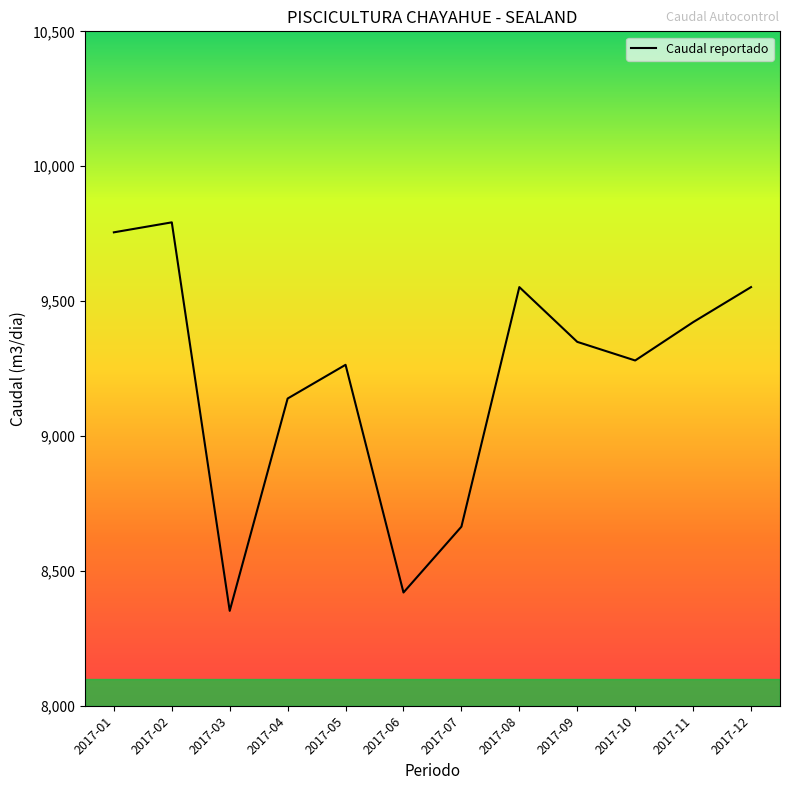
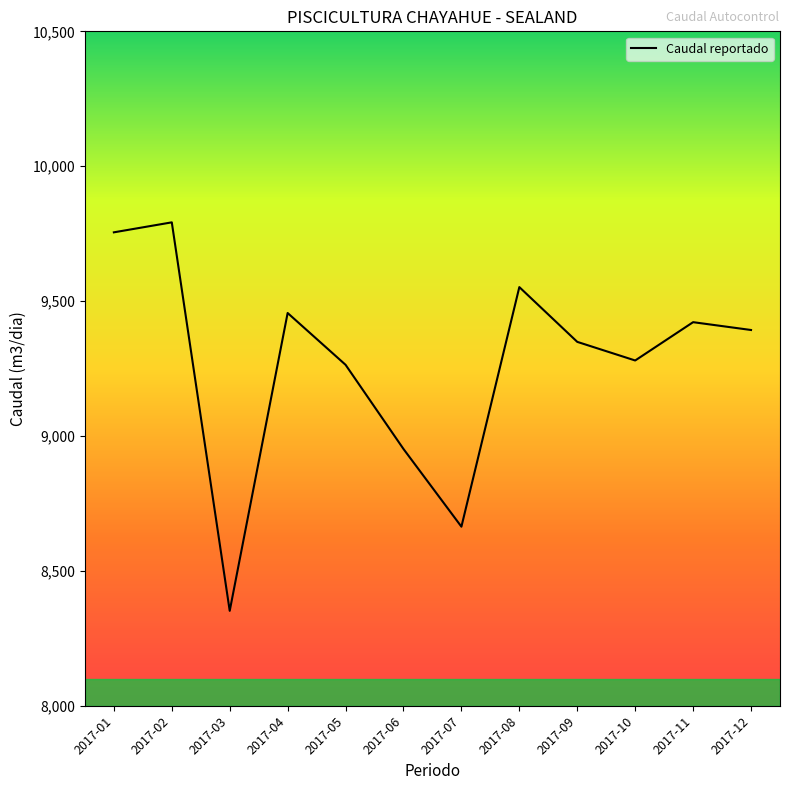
  {
    "2017-01": "9,760",
    "2017-02": "9,790",
    "2017-03": "8,350",
-   "2017-04": "9,140",
+   "2017-04": "9,460",
    "2017-05": "9,260",
-   "2017-06": "8,420",
+   "2017-06": "8,950",
    "2017-07": "8,660",
    "2017-08": "9,550",
    "2017-09": "9,350",
    "2017-10": "9,280",
    "2017-11": "9,420",
-   "2017-12": "9,550"
+   "2017-12": "9,390"
  }
